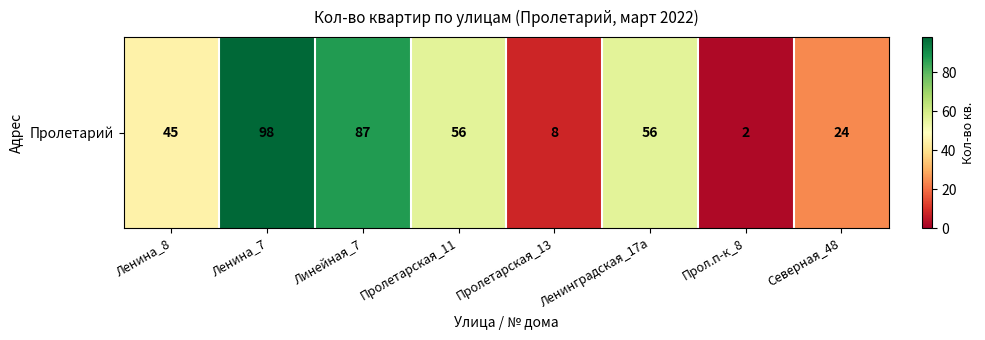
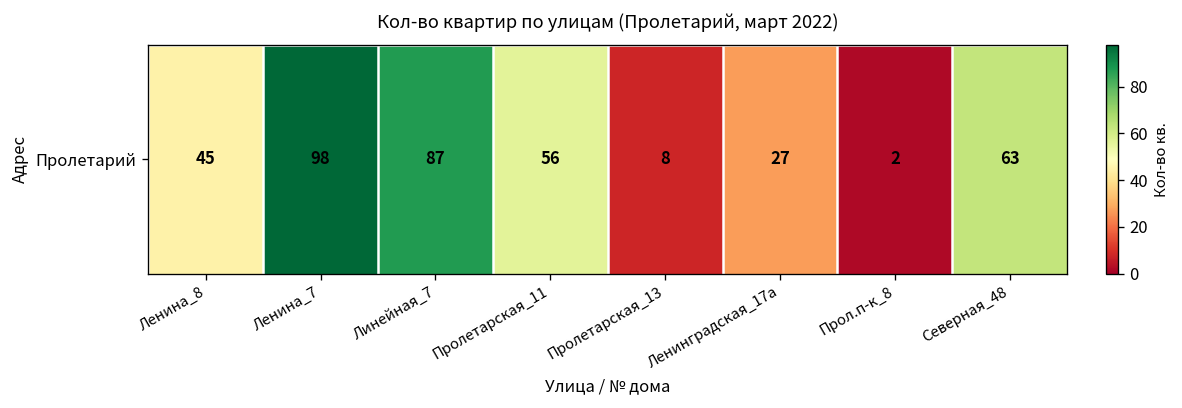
  {
    "Пролетарий": {
      "Ленина_8": 45,
      "Ленина_7": 98,
      "Линейная_7": 87,
      "Пролетарская_11": 56,
      "Пролетарская_13": 8,
-     "Ленинградская_17а": 56,
+     "Ленинградская_17а": 27,
      "Прол.п-к_8": 2,
-     "Северная_48": 24
+     "Северная_48": 63
    }
  }
